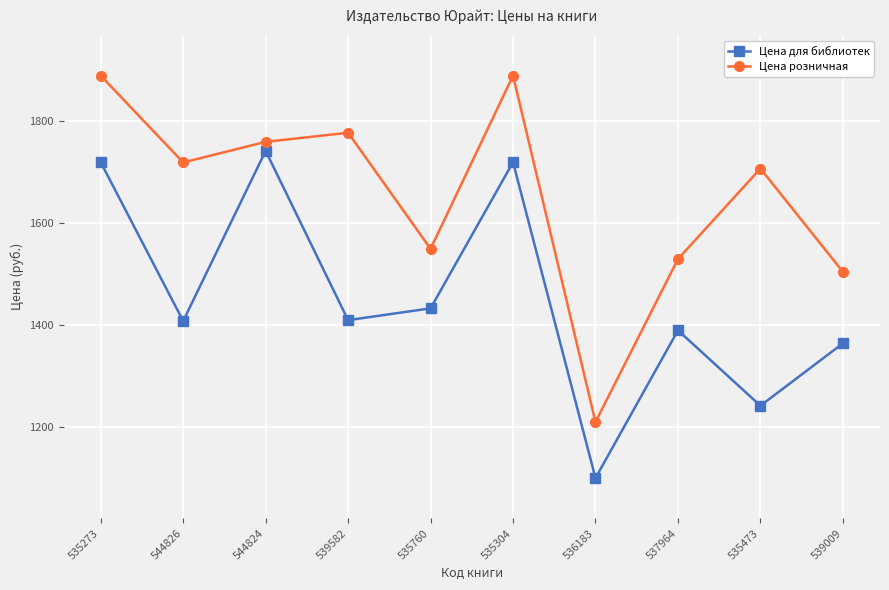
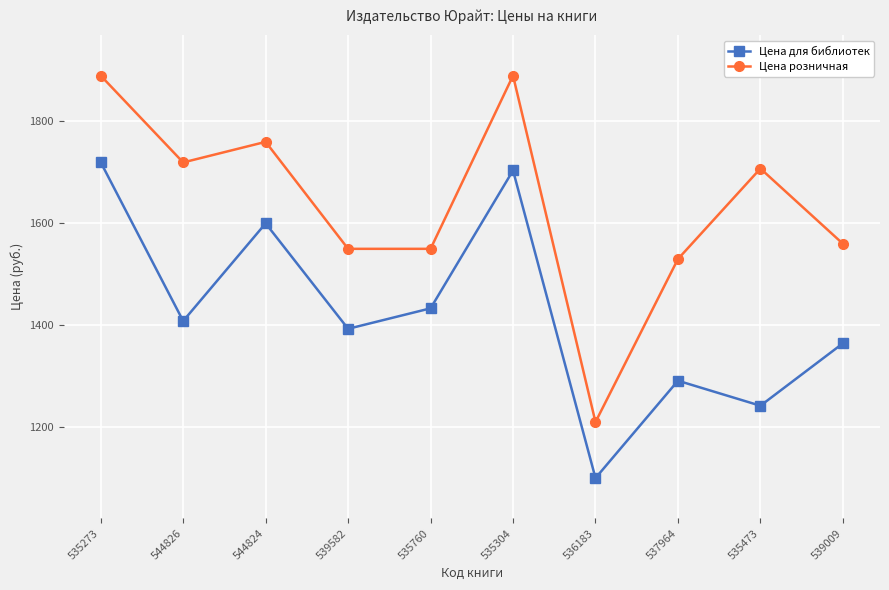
  {
    "Цена для библиотек": {
      "535273": 1720,
      "544826": 1410,
-     "544824": 1740,
-     "539582": 1410,
+     "544824": 1600,
+     "539582": 1390,
      "535760": 1430,
-     "535304": 1720,
+     "535304": 1700,
      "536183": 1100,
-     "537964": 1390,
+     "537964": 1290,
      "535473": 1240,
      "539009": 1360
    },
    "Цена розничная": {
      "535273": 1890,
      "544826": 1720,
      "544824": 1760,
-     "539582": 1780,
+     "539582": 1550,
      "535760": 1550,
      "535304": 1890,
      "536183": 1210,
      "537964": 1530,
      "535473": 1710,
-     "539009": 1500
+     "539009": 1560
    }
  }
